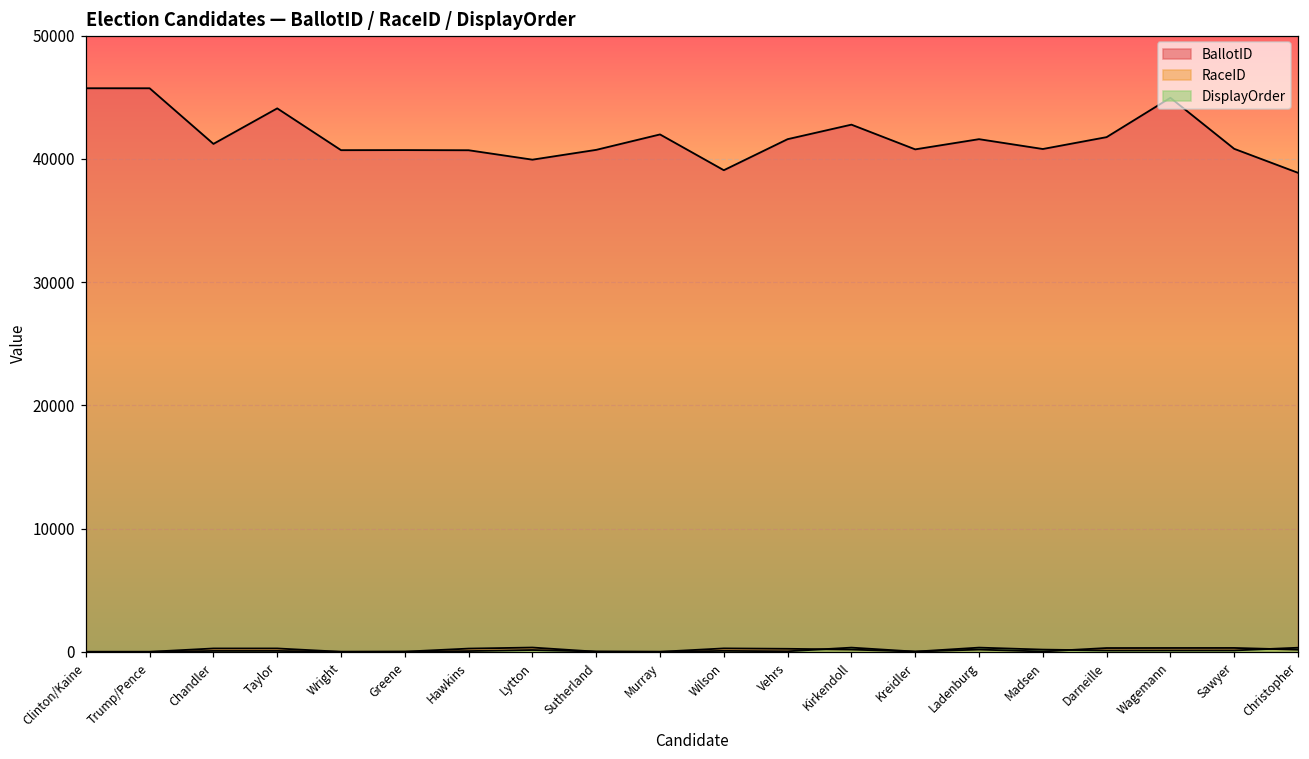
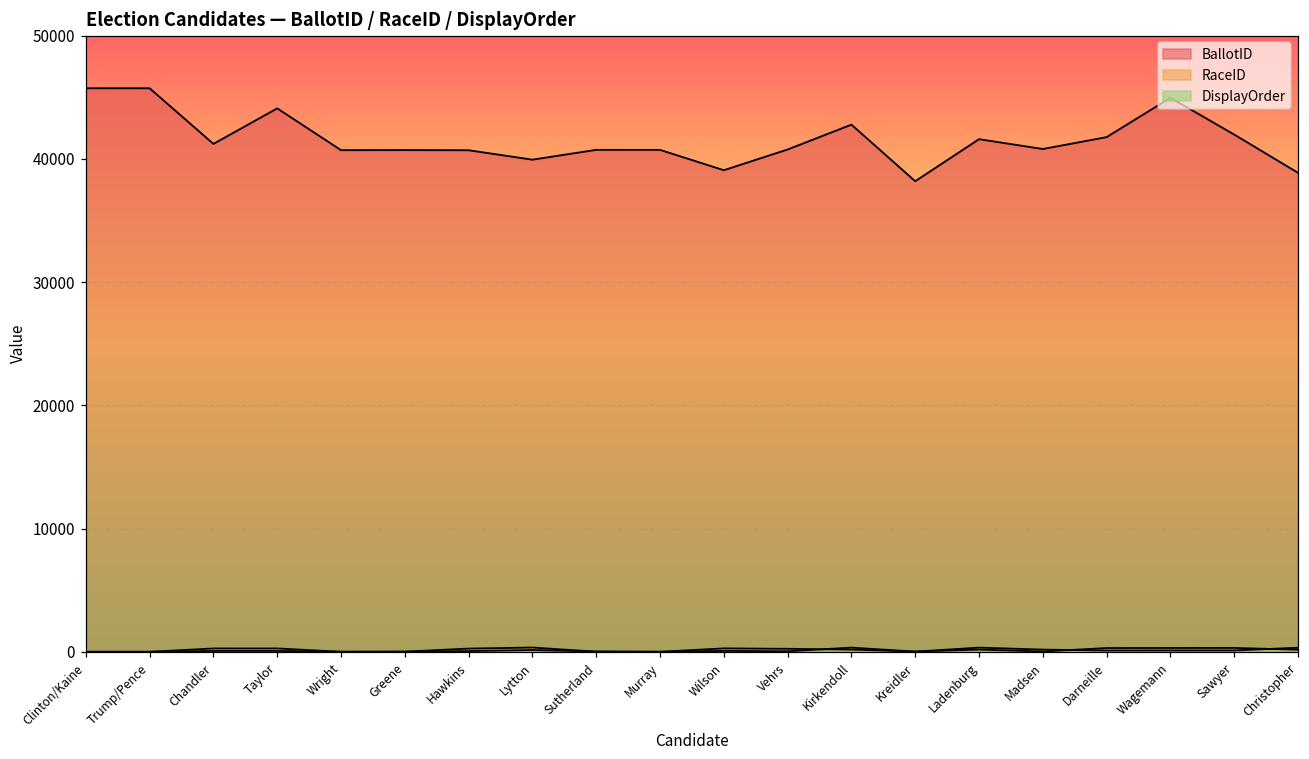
  {
    "BallotID": {
      "Clinton/Kaine": 45700,
      "Trump/Pence": 45700,
      "Chandler": 41200,
      "Taylor": 44100,
      "Wright": 40700,
      "Greene": 40700,
      "Hawkins": 40700,
      "Lytton": 39900,
      "Sutherland": 40700,
-     "Murray": 42000,
+     "Murray": 40700,
      "Wilson": 39100,
-     "Vehrs": 41600,
+     "Vehrs": 40800,
      "Kirkendoll": 42800,
-     "Kreidler": 40800,
+     "Kreidler": 38200,
      "Ladenburg": 41600,
      "Madsen": 40800,
      "Darneille": 41800,
-     "Sawyer": 40800,
+     "Sawyer": 42000,
      "Christopher": 38900
    }
  }
